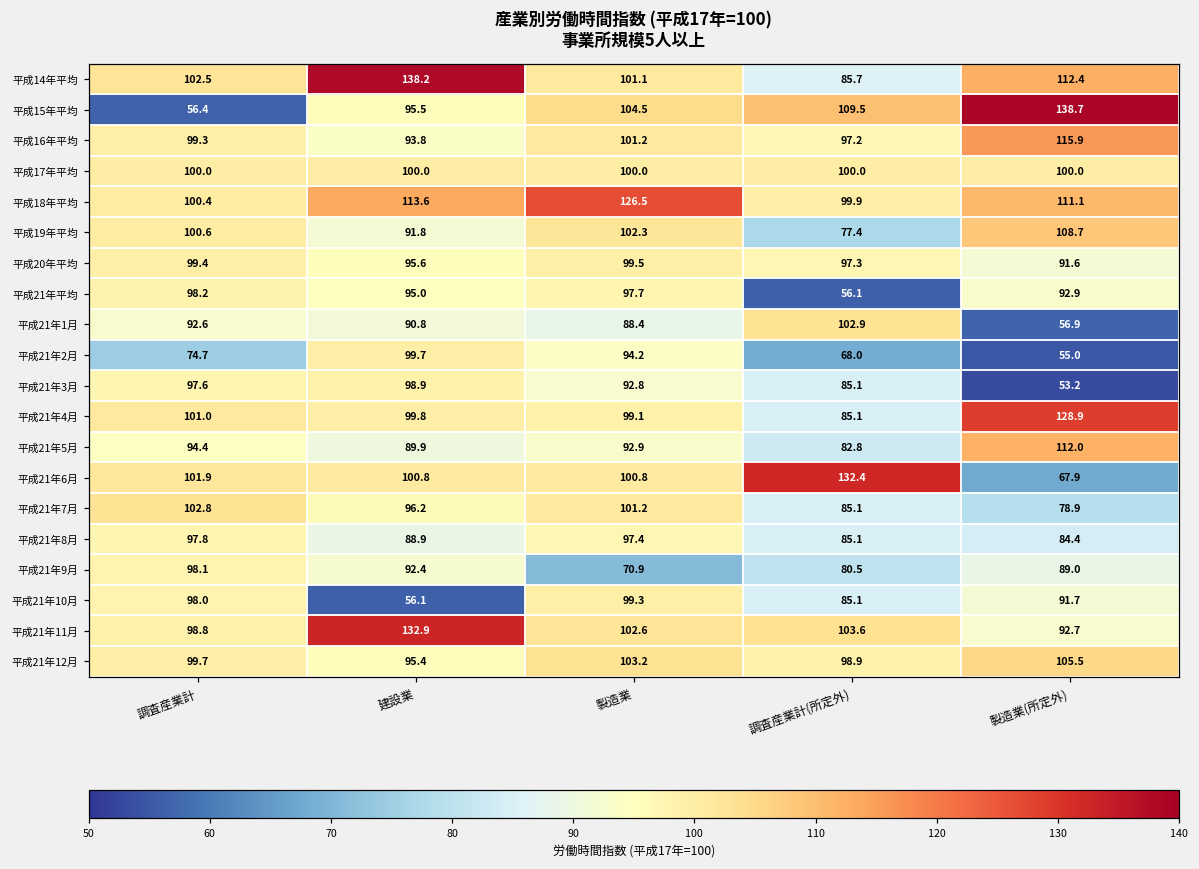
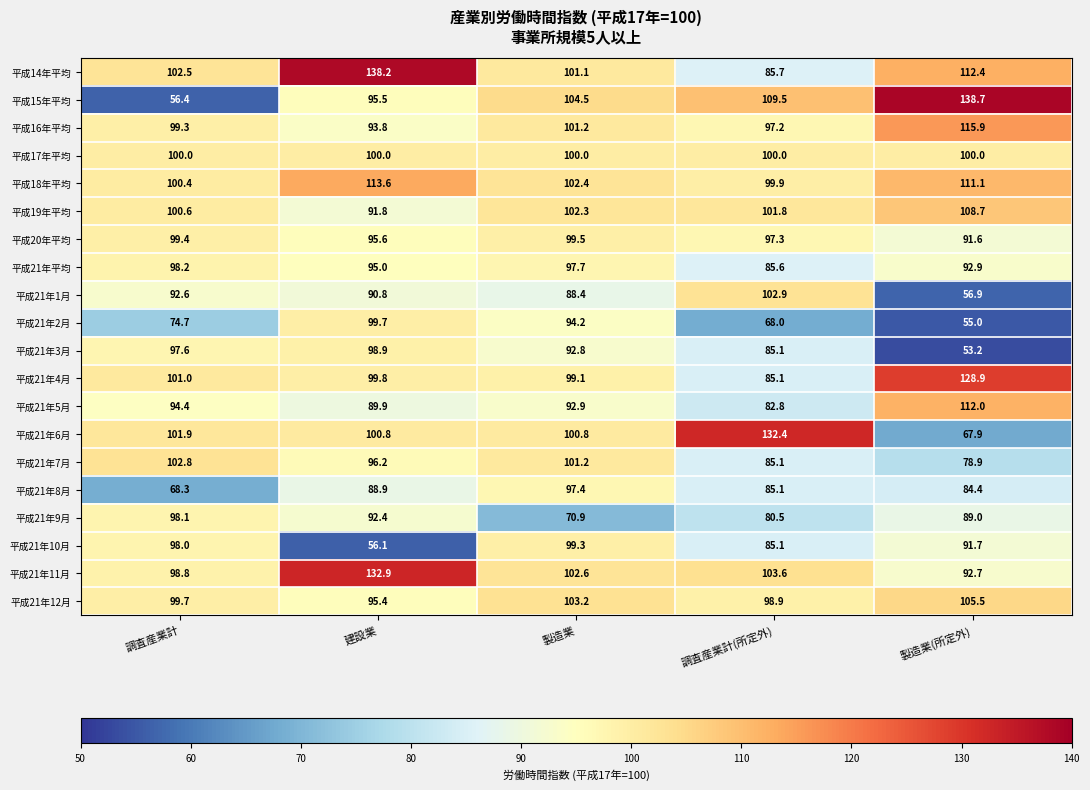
  {
    "平成14年平均": {
      "調査産業計": 102.5,
      "建設業": 138.2,
      "製造業": 101.1,
      "調査産業計(所定外)": 85.7,
      "製造業(所定外)": 112.4
    },
    "平成15年平均": {
      "調査産業計": 56.4,
      "建設業": 95.5,
      "製造業": 104.5,
      "調査産業計(所定外)": 109.5,
      "製造業(所定外)": 138.7
    },
    "平成16年平均": {
      "調査産業計": 99.3,
      "建設業": 93.8,
      "製造業": 101.2,
      "調査産業計(所定外)": 97.2,
      "製造業(所定外)": 115.9
    },
    "平成17年平均": {
      "調査産業計": 100.0,
      "建設業": 100.0,
      "製造業": 100.0,
      "調査産業計(所定外)": 100.0,
      "製造業(所定外)": 100.0
    },
    "平成18年平均": {
      "調査産業計": 100.4,
      "建設業": 113.6,
-     "製造業": 126.5,
+     "製造業": 102.4,
      "調査産業計(所定外)": 99.9,
      "製造業(所定外)": 111.1
    },
    "平成19年平均": {
      "調査産業計": 100.6,
      "建設業": 91.8,
      "製造業": 102.3,
-     "調査産業計(所定外)": 77.4,
+     "調査産業計(所定外)": 101.8,
      "製造業(所定外)": 108.7
    },
    "平成20年平均": {
      "調査産業計": 99.4,
      "建設業": 95.6,
      "製造業": 99.5,
      "調査産業計(所定外)": 97.3,
      "製造業(所定外)": 91.6
    },
    "平成21年平均": {
      "調査産業計": 98.2,
      "建設業": 95.0,
      "製造業": 97.7,
-     "調査産業計(所定外)": 56.1,
+     "調査産業計(所定外)": 85.6,
      "製造業(所定外)": 92.9
    },
    "平成21年1月": {
      "調査産業計": 92.6,
      "建設業": 90.8,
      "製造業": 88.4,
      "調査産業計(所定外)": 102.9,
      "製造業(所定外)": 56.9
    },
    "平成21年2月": {
      "調査産業計": 74.7,
      "建設業": 99.7,
      "製造業": 94.2,
      "調査産業計(所定外)": 68.0,
      "製造業(所定外)": 55.0
    },
    "平成21年3月": {
      "調査産業計": 97.6,
      "建設業": 98.9,
      "製造業": 92.8,
      "調査産業計(所定外)": 85.1,
      "製造業(所定外)": 53.2
    },
    "平成21年4月": {
      "調査産業計": 101.0,
      "建設業": 99.8,
      "製造業": 99.1,
      "調査産業計(所定外)": 85.1,
      "製造業(所定外)": 128.9
    },
    "平成21年5月": {
      "調査産業計": 94.4,
      "建設業": 89.9,
      "製造業": 92.9,
      "調査産業計(所定外)": 82.8,
      "製造業(所定外)": 112.0
    },
    "平成21年6月": {
      "調査産業計": 101.9,
      "建設業": 100.8,
      "製造業": 100.8,
      "調査産業計(所定外)": 132.4,
      "製造業(所定外)": 67.9
    },
    "平成21年7月": {
      "調査産業計": 102.8,
      "建設業": 96.2,
      "製造業": 101.2,
      "調査産業計(所定外)": 85.1,
      "製造業(所定外)": 78.9
    },
    "平成21年8月": {
-     "調査産業計": 97.8,
+     "調査産業計": 68.3,
      "建設業": 88.9,
      "製造業": 97.4,
      "調査産業計(所定外)": 85.1,
      "製造業(所定外)": 84.4
    },
    "平成21年9月": {
      "調査産業計": 98.1,
      "建設業": 92.4,
      "製造業": 70.9,
      "調査産業計(所定外)": 80.5,
      "製造業(所定外)": 89.0
    },
    "平成21年10月": {
      "調査産業計": 98.0,
      "建設業": 56.1,
      "製造業": 99.3,
      "調査産業計(所定外)": 85.1,
      "製造業(所定外)": 91.7
    },
    "平成21年11月": {
      "調査産業計": 98.8,
      "建設業": 132.9,
      "製造業": 102.6,
      "調査産業計(所定外)": 103.6,
      "製造業(所定外)": 92.7
    },
    "平成21年12月": {
      "調査産業計": 99.7,
      "建設業": 95.4,
      "製造業": 103.2,
      "調査産業計(所定外)": 98.9,
      "製造業(所定外)": 105.5
    }
  }
